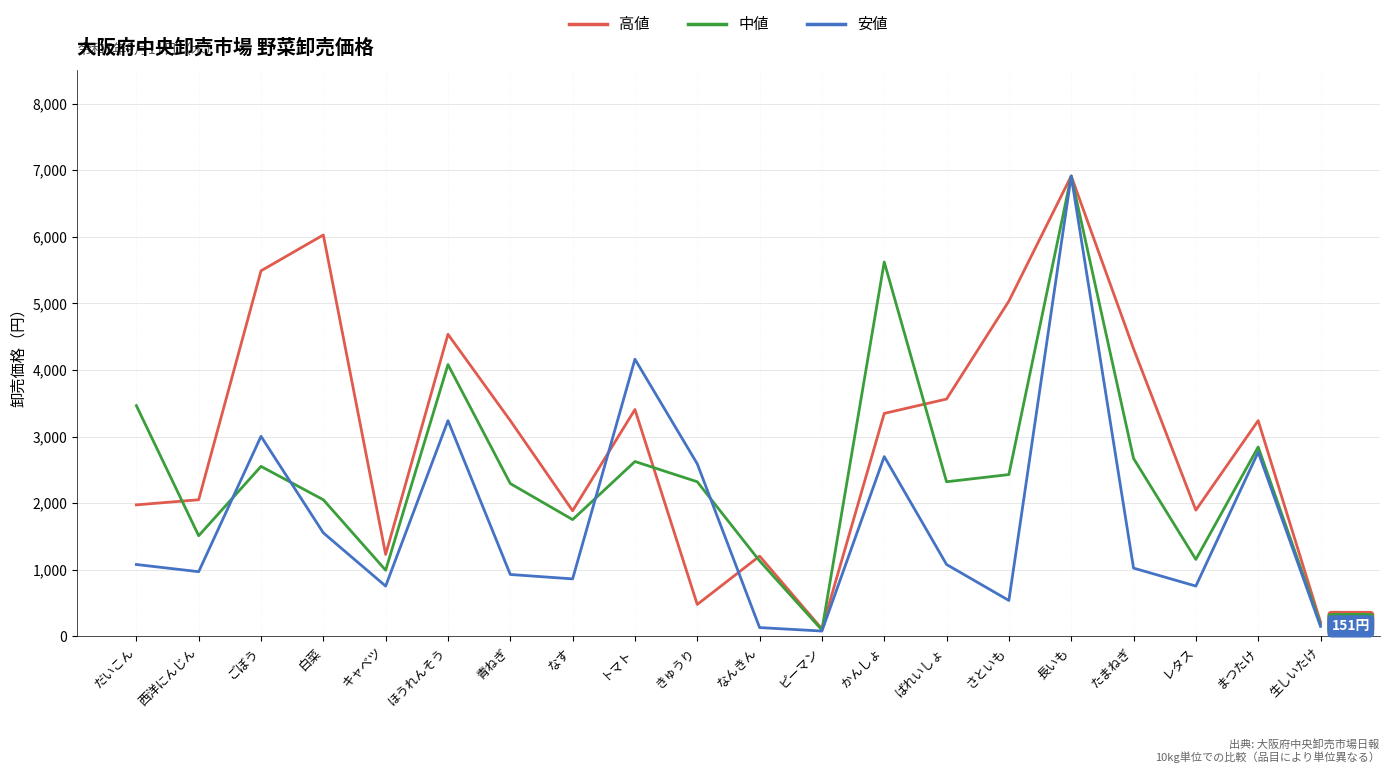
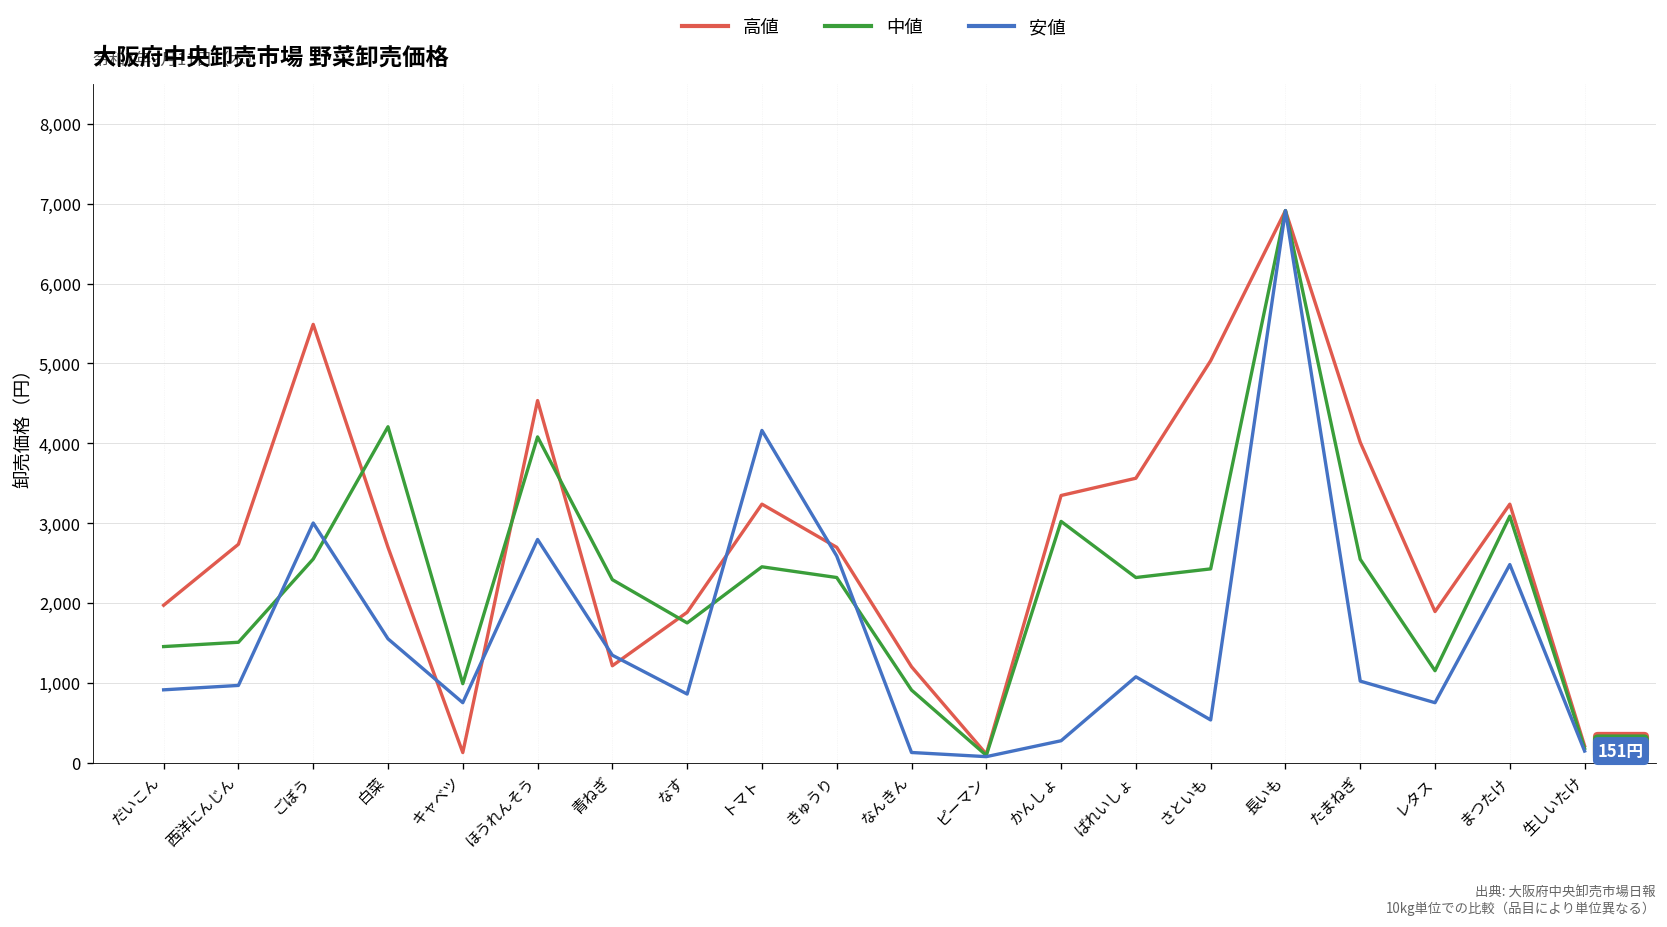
  {
    "高値": {
      "だいこん": "2,000",
-     "西洋にんじん": "2,100",
+     "西洋にんじん": "2,700",
      "ごぼう": "5,500",
-     "白菜": "6,000",
-     "キャベツ": "1,200",
+     "白菜": "2,700",
+     "キャベツ": "100",
      "ほうれんそう": "4,500",
-     "青ねぎ": "3,200",
+     "青ねぎ": "1,200",
      "なす": "1,900",
-     "トマト": "3,400",
-     "きゅうり": "500",
+     "トマト": "3,200",
+     "きゅうり": "2,700",
      "なんきん": "1,200",
      "かんしょ": "3,300",
      "ばれいしょ": "3,600",
      "さといも": "5,000",
-     "たまねぎ": "4,300",
+     "たまねぎ": "4,000",
      "レタス": "1,900",
      "まつたけ": "3,200"
    },
    "中値": {
-     "だいこん": "3,500",
+     "だいこん": "1,500",
      "西洋にんじん": "1,500",
      "ごぼう": "2,600",
-     "白菜": "2,100",
+     "白菜": "4,200",
      "キャベツ": "1,000",
      "ほうれんそう": "4,100",
      "青ねぎ": "2,300",
      "なす": "1,800",
-     "トマト": "2,600",
+     "トマト": "2,500",
      "きゅうり": "2,300",
-     "なんきん": "1,100",
-     "かんしょ": "5,600",
+     "なんきん": "900",
+     "かんしょ": "3,000",
      "ばれいしょ": "2,300",
      "さといも": "2,400",
-     "たまねぎ": "2,700",
+     "たまねぎ": "2,600",
      "レタス": "1,200",
-     "まつたけ": "2,800"
+     "まつたけ": "3,100"
    },
    "安値": {
-     "だいこん": "1,100",
+     "だいこん": "900",
      "西洋にんじん": "1,000",
      "ごぼう": "3,000",
      "白菜": "1,600",
      "キャベツ": "800",
-     "ほうれんそう": "3,200",
-     "青ねぎ": "900",
+     "ほうれんそう": "2,800",
+     "青ねぎ": "1,400",
      "なす": "900",
      "トマト": "4,200",
      "きゅうり": "2,600",
      "なんきん": "100",
-     "かんしょ": "2,700",
+     "かんしょ": "300",
      "ばれいしょ": "1,100",
      "さといも": "500",
      "たまねぎ": "1,000",
      "レタス": "800",
-     "まつたけ": "2,800"
+     "まつたけ": "2,500"
    }
  }
